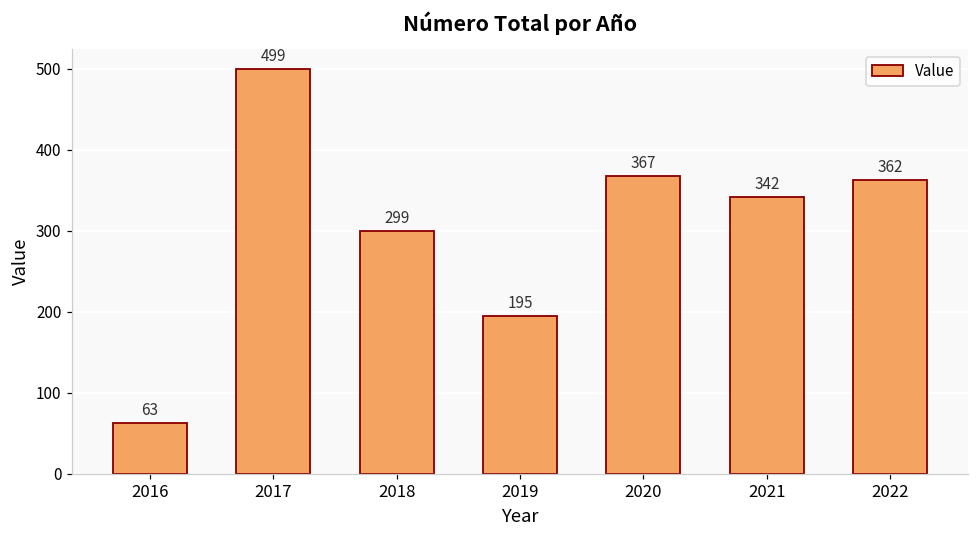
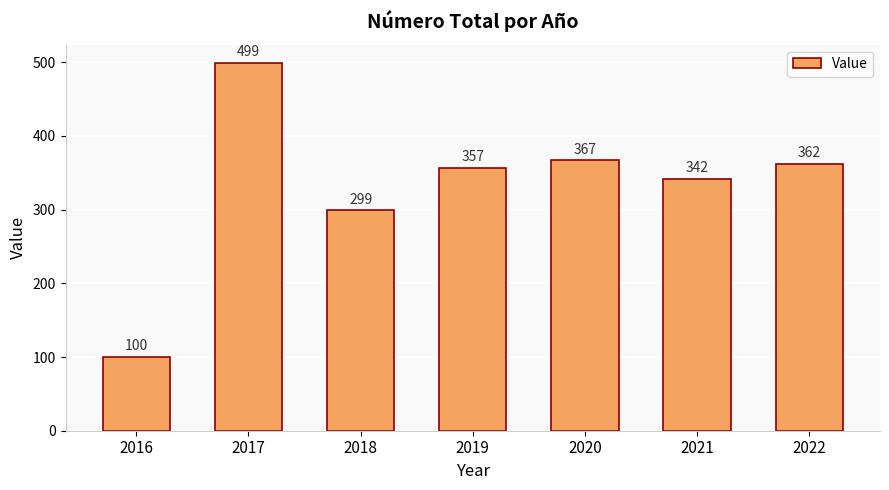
  {
-   "2016": 63,
+   "2016": 100,
    "2017": 499,
    "2018": 299,
-   "2019": 195,
+   "2019": 357,
    "2020": 367,
    "2021": 342,
    "2022": 362
  }
